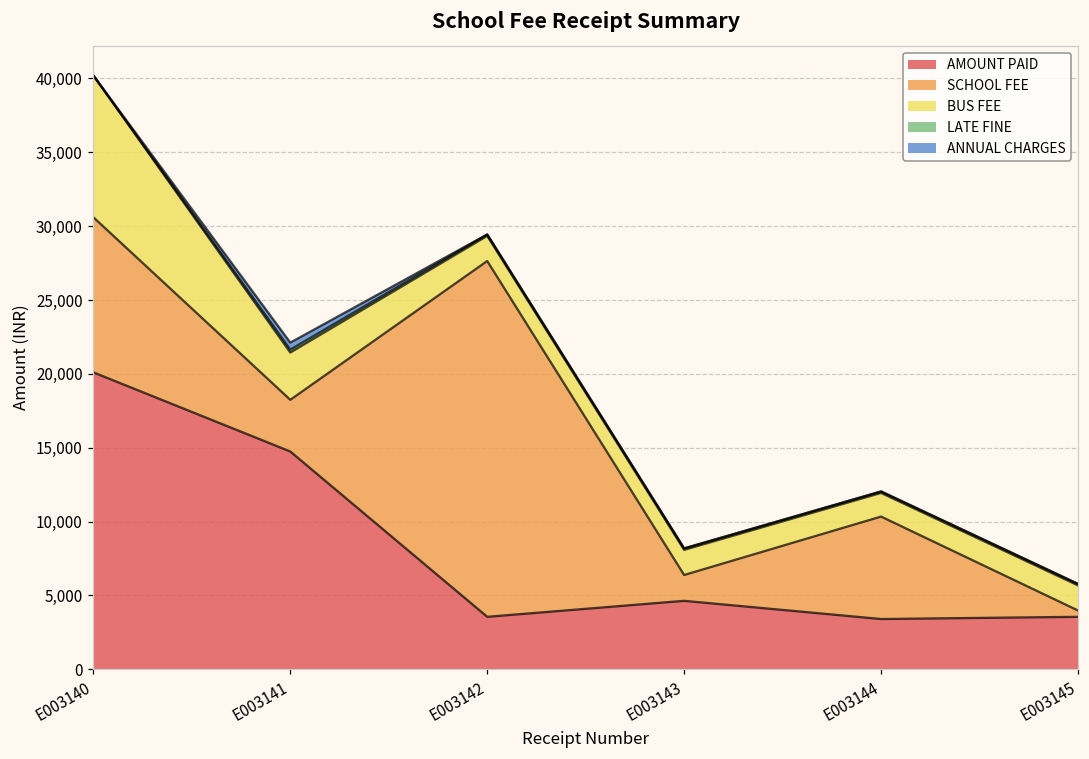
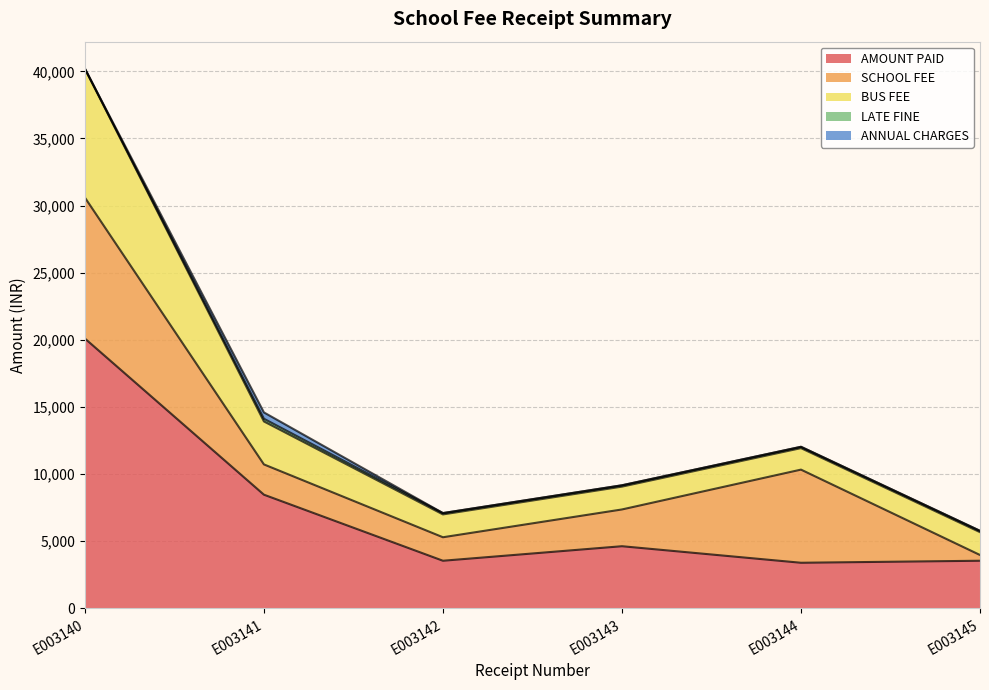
  {
    "AMOUNT PAID": {
      "E003140": "20,100",
-     "E003141": "14,700",
+     "E003141": "8,500",
      "E003142": "3,600",
      "E003143": "4,600",
      "E003144": "3,400",
      "E003145": "3,600"
    },
    "SCHOOL FEE": {
      "E003140": "10,500",
-     "E003141": "3,500",
-     "E003142": "24,100",
-     "E003143": "1,800",
+     "E003141": "2,300",
+     "E003142": "1,800",
+     "E003143": "2,700",
      "E003144": "6,900",
      "E003145": "400"
    },
    "BUS FEE": {
      "E003141": "3,200"
    },
    "LATE FINE": {
      "E003141": "200"
    },
    "ANNUAL CHARGES": {
      "E003141": "500"
    }
  }
